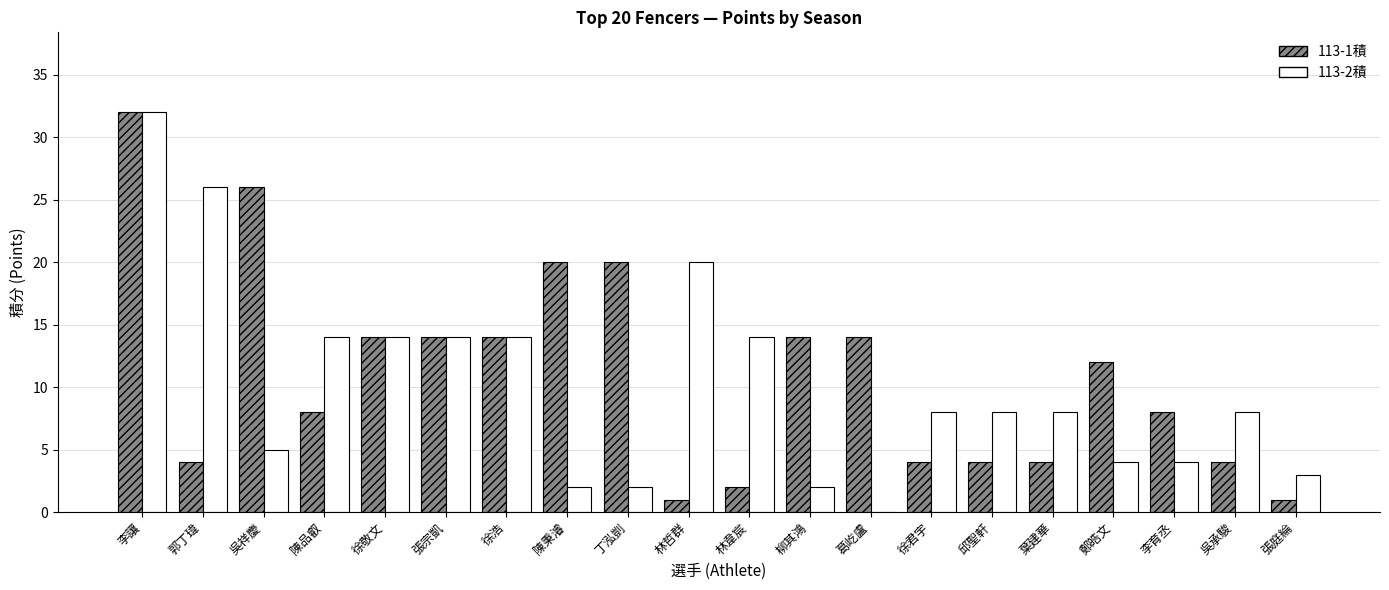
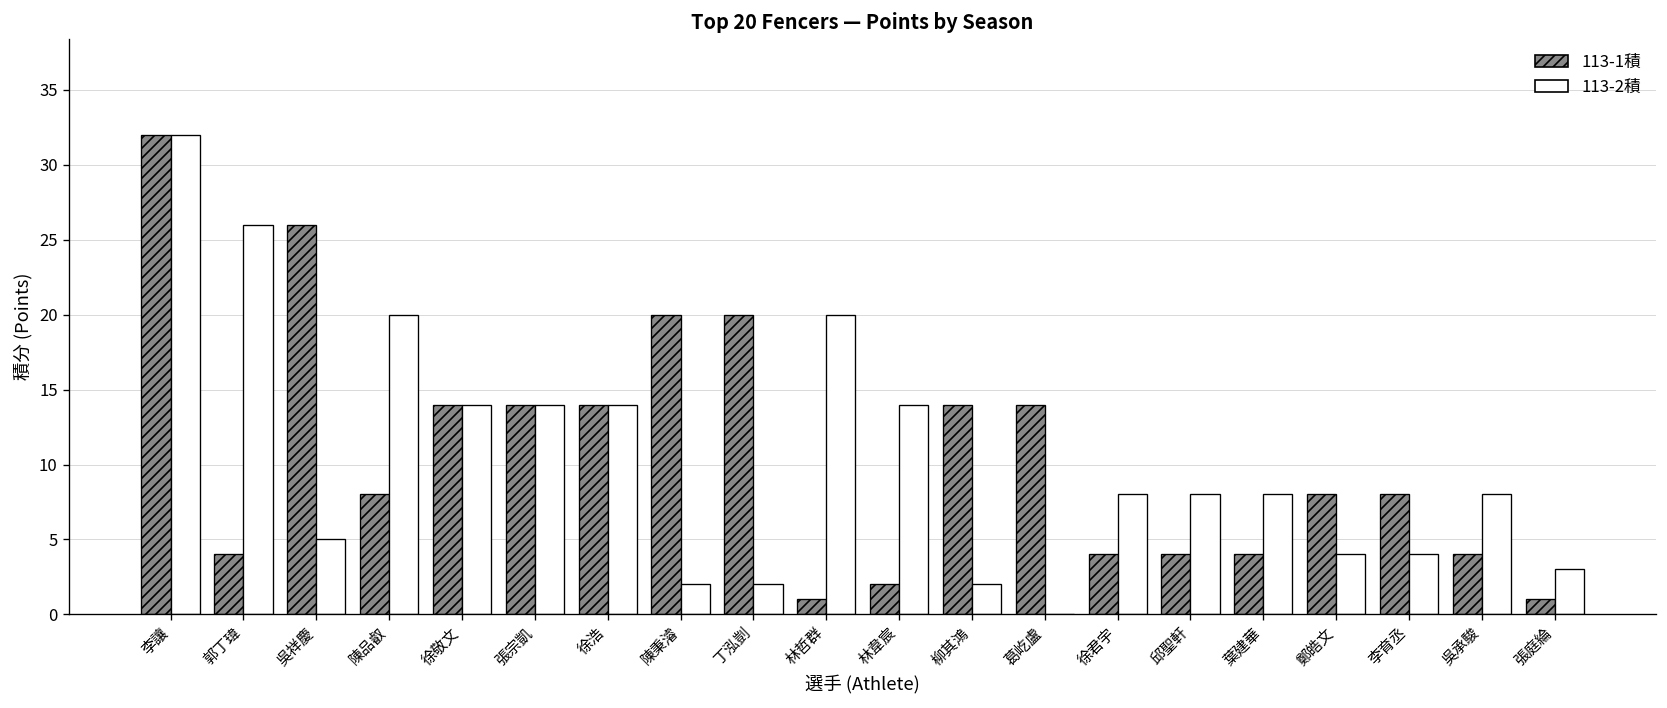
  {
    "113-1積": {
      "李讓": 32,
      "郭丁瑋": 4,
      "吳祥慶": 26,
      "陳品叡": 8,
      "徐敬文": 14,
      "張宗凱": 14,
      "徐浩": 14,
      "陳秉濬": 20,
      "丁泓剴": 20,
      "林哲群": 1,
      "林韋宸": 2,
      "柳其鴻": 14,
      "葛屹盧": 14,
      "徐君宇": 4,
      "邱聖軒": 4,
      "葉建華": 4,
-     "鄭皓文": 12,
+     "鄭皓文": 8,
      "李育丞": 8,
      "吳承駿": 4,
      "張庭綸": 1
    },
    "113-2積": {
      "李讓": 32,
      "郭丁瑋": 26,
      "吳祥慶": 5,
-     "陳品叡": 14,
+     "陳品叡": 20,
      "徐敬文": 14,
      "張宗凱": 14,
      "徐浩": 14,
      "陳秉濬": 2,
      "丁泓剴": 2,
      "林哲群": 20,
      "林韋宸": 14,
      "柳其鴻": 2,
      "葛屹盧": 0,
      "徐君宇": 8,
      "邱聖軒": 8,
      "葉建華": 8,
      "鄭皓文": 4,
      "李育丞": 4,
      "吳承駿": 8,
      "張庭綸": 3
    }
  }
